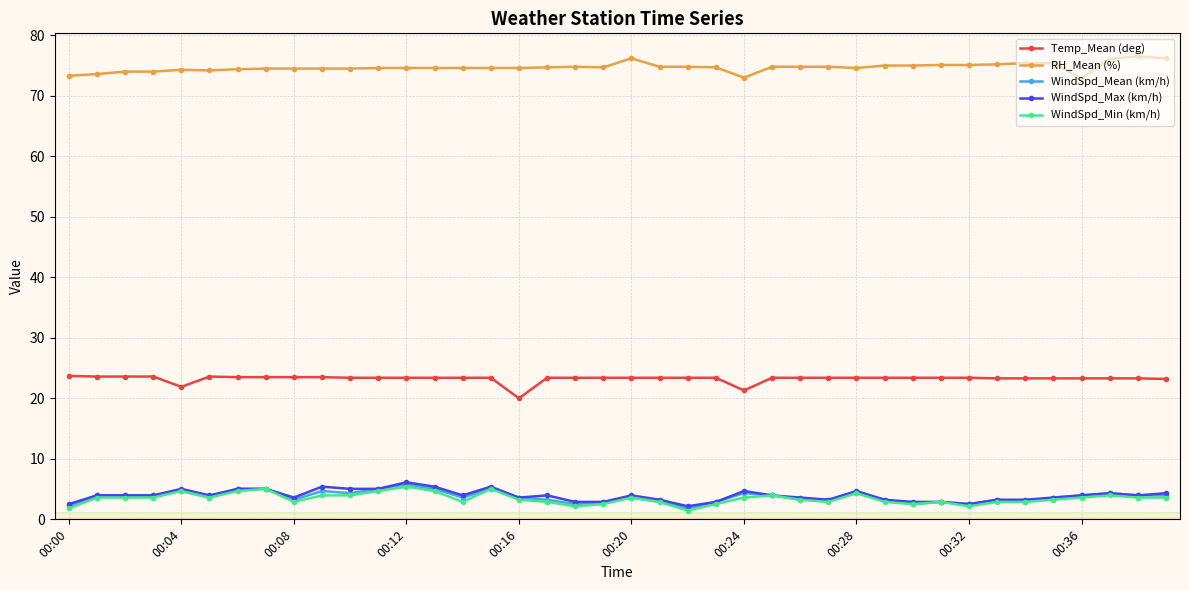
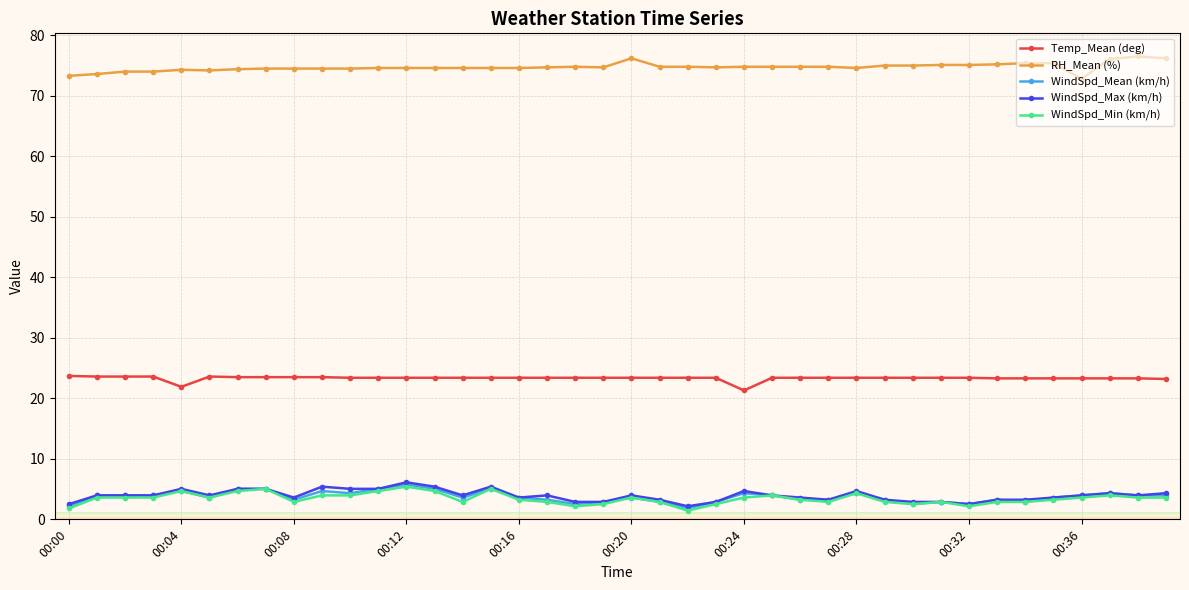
  {
    "Temp_Mean (deg)": {
      "00:00": 24,
      "00:04": 22,
      "00:08": 24,
      "00:12": 23,
-     "00:16": 20,
+     "00:16": 23,
      "00:20": 23,
      "00:24": 21,
      "00:28": 23,
      "00:32": 23,
      "00:36": 23
    },
    "RH_Mean (%)": {
      "00:00": 73,
      "00:04": 74,
      "00:08": 75,
      "00:12": 75,
      "00:16": 75,
      "00:20": 76,
-     "00:24": 73,
+     "00:24": 75,
      "00:28": 75,
      "00:32": 75
    },
    "WindSpd_Min (km/h)": {
      "00:24": 4
    }
  }
